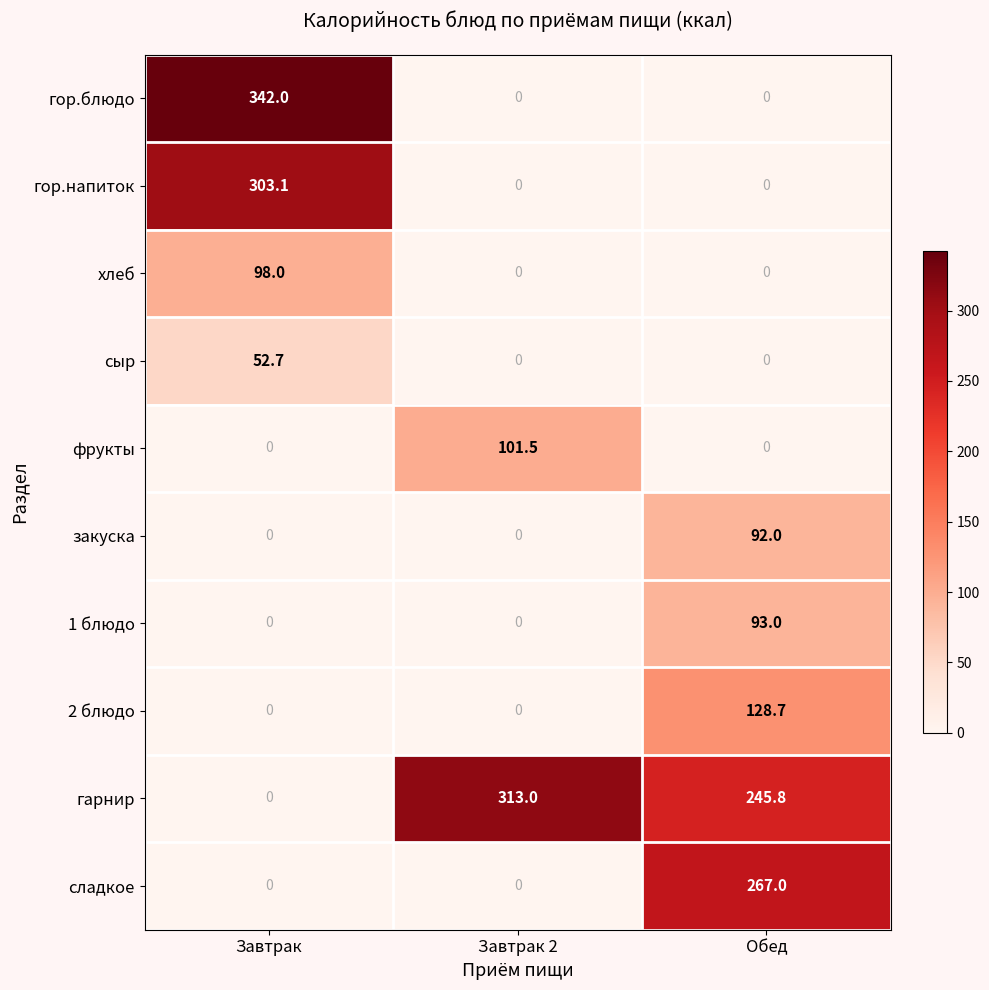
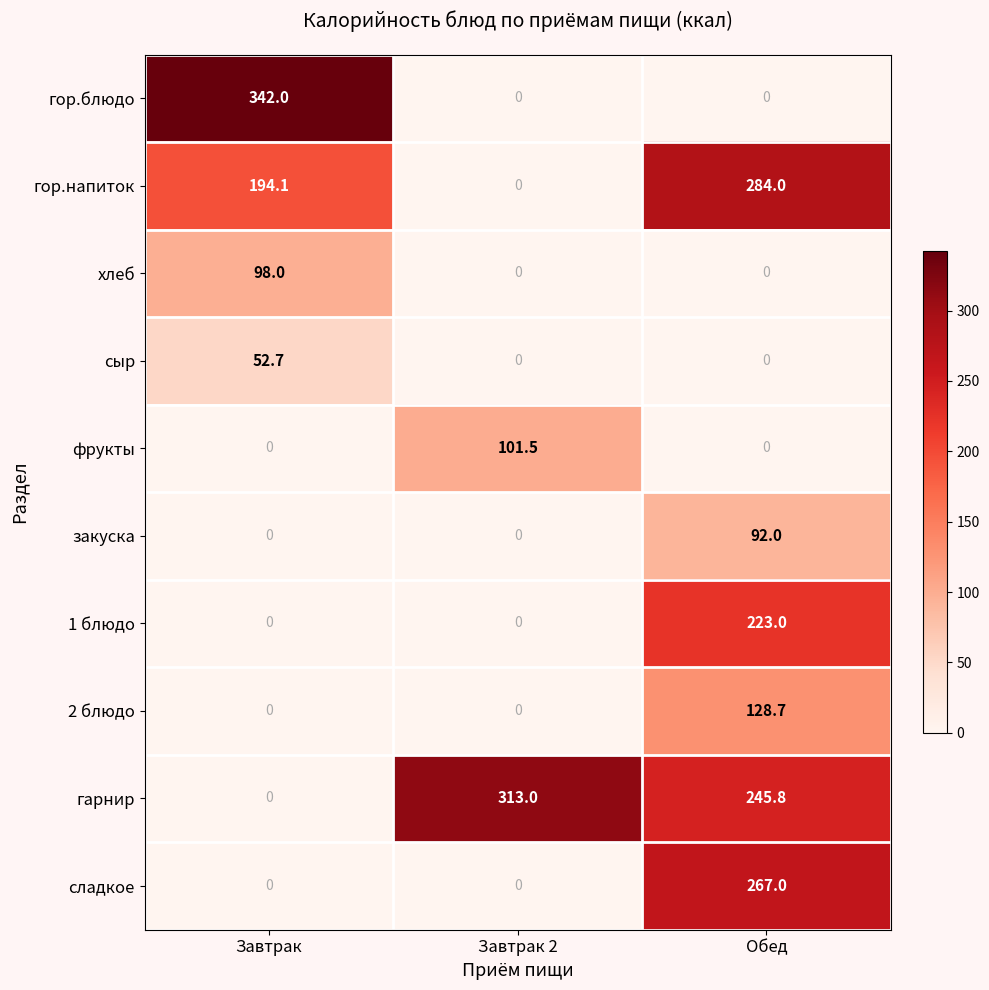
  {
    "гор.блюдо": {
      "Завтрак": 342.0,
      "Завтрак 2": 0,
      "Обед": 0
    },
    "гор.напиток": {
-     "Завтрак": 303.1,
+     "Завтрак": 194.1,
      "Завтрак 2": 0,
-     "Обед": 0
+     "Обед": 284.0
    },
    "хлеб": {
      "Завтрак": 98.0,
      "Завтрак 2": 0,
      "Обед": 0
    },
    "сыр": {
      "Завтрак": 52.7,
      "Завтрак 2": 0,
      "Обед": 0
    },
    "фрукты": {
      "Завтрак": 0,
      "Завтрак 2": 101.5,
      "Обед": 0
    },
    "закуска": {
      "Завтрак": 0,
      "Завтрак 2": 0,
      "Обед": 92.0
    },
    "1 блюдо": {
      "Завтрак": 0,
      "Завтрак 2": 0,
-     "Обед": 93.0
+     "Обед": 223.0
    },
    "2 блюдо": {
      "Завтрак": 0,
      "Завтрак 2": 0,
      "Обед": 128.7
    },
    "гарнир": {
      "Завтрак": 0,
      "Завтрак 2": 313.0,
      "Обед": 245.8
    },
    "сладкое": {
      "Завтрак": 0,
      "Завтрак 2": 0,
      "Обед": 267.0
    }
  }
